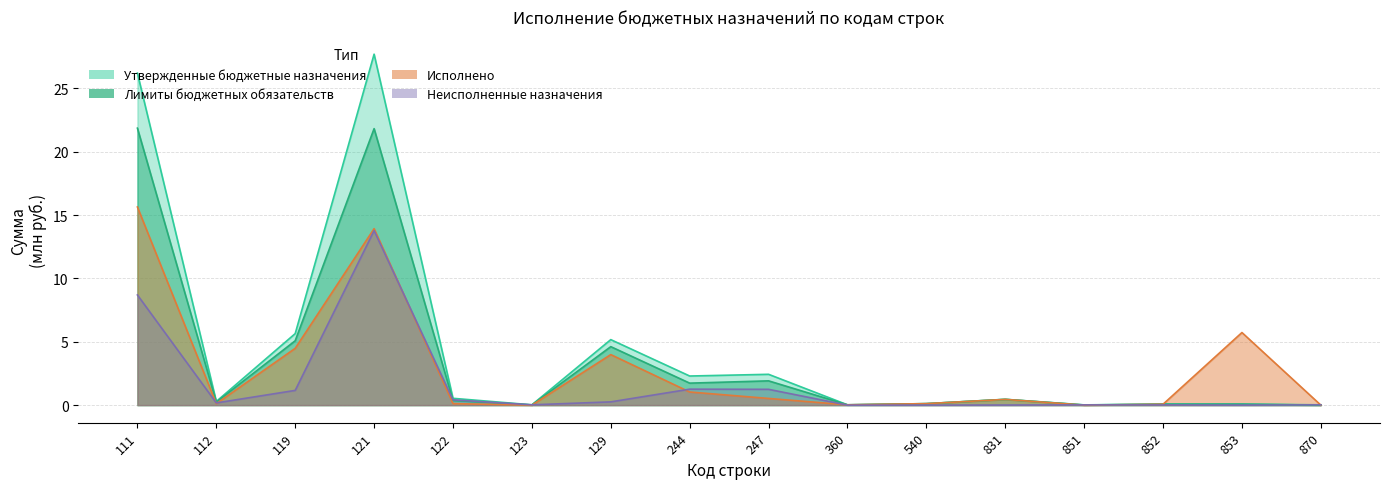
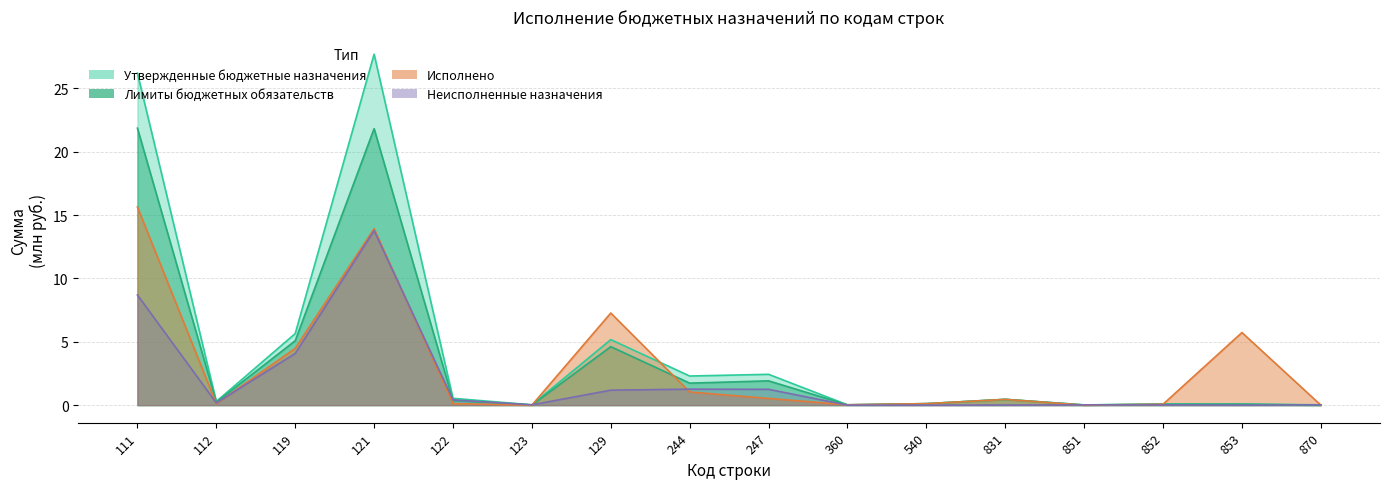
  {
    "Исполнено": {
      "111": 15.6,
      "119": 4.5,
      "122": 0.1,
-     "129": 4.0,
+     "129": 7.3,
      "244": 1.0,
      "247": 0.5,
      "853": 5.7
    },
    "Неисполненные назначения": {
      "111": 8.7,
-     "119": 1.2,
-     "129": 0.3,
+     "119": 4.1,
+     "129": 1.2,
      "244": 1.3,
      "247": 1.2,
      "831": 0.0
    }
  }
